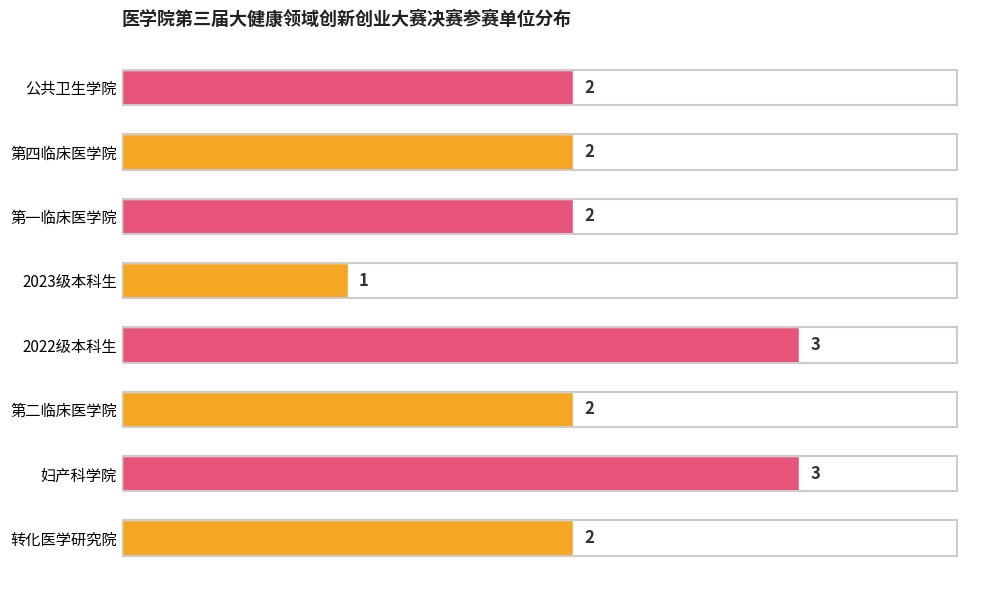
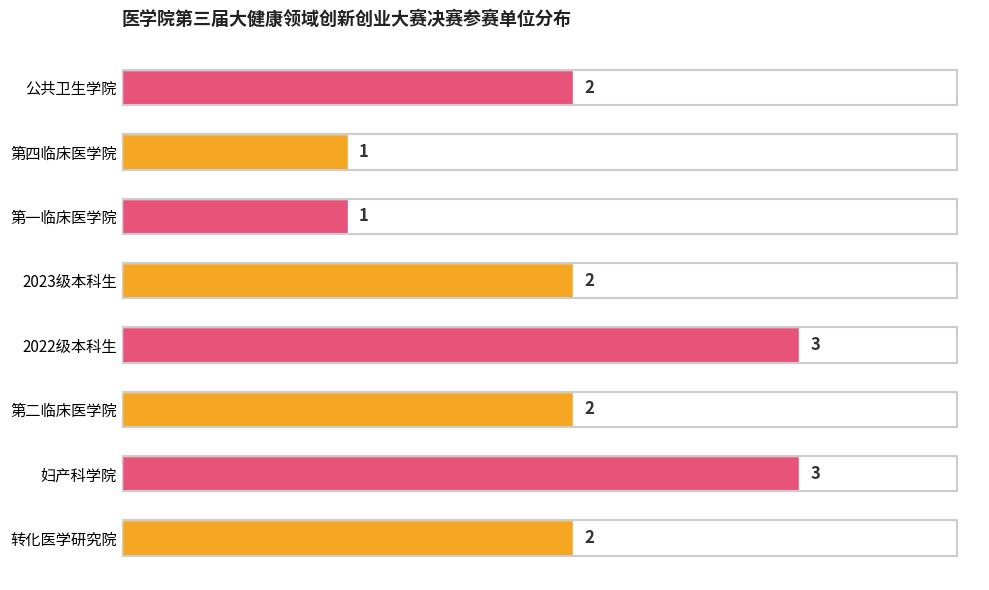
  {
    "公共卫生学院": 2,
-   "第四临床医学院": 2,
-   "第一临床医学院": 2,
-   "2023级本科生": 1,
+   "第四临床医学院": 1,
+   "第一临床医学院": 1,
+   "2023级本科生": 2,
    "2022级本科生": 3,
    "第二临床医学院": 2,
    "妇产科学院": 3,
    "转化医学研究院": 2
  }
